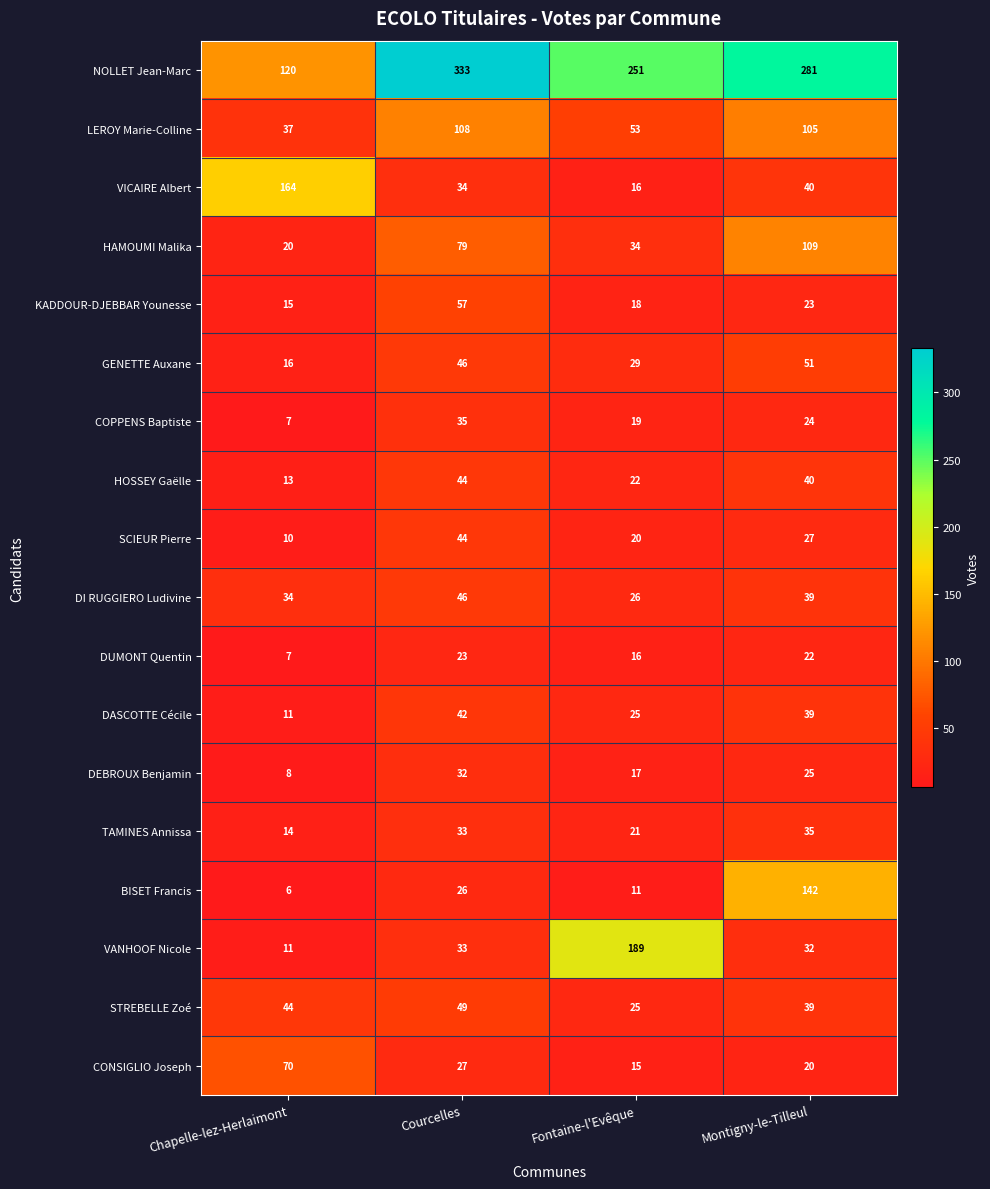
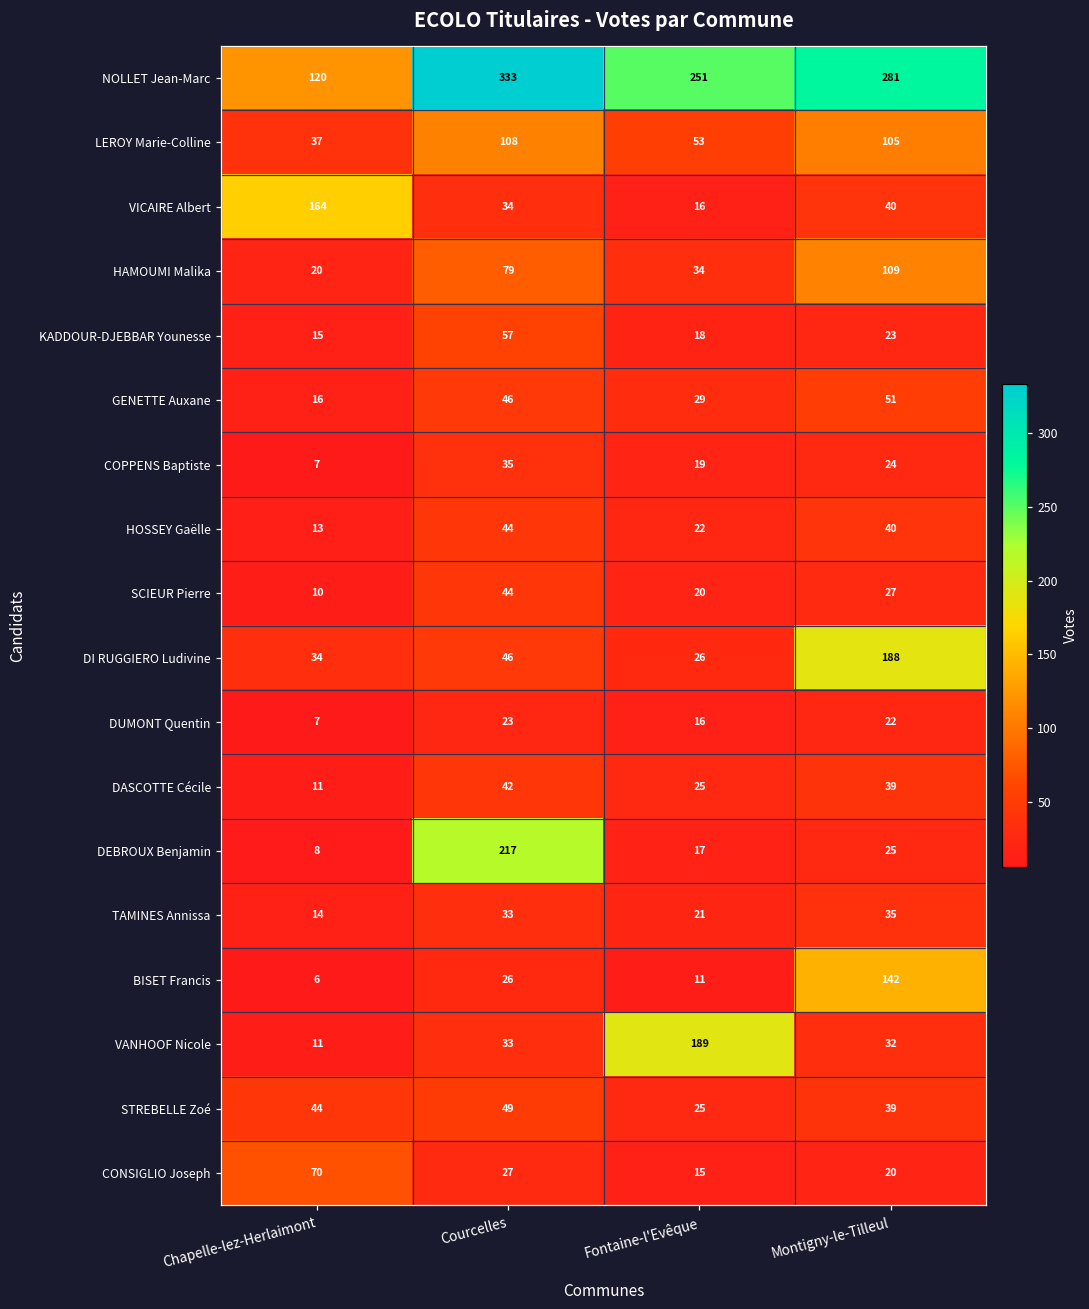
  {
    "NOLLET Jean-Marc": {
      "Chapelle-lez-Herlaimont": 120,
      "Courcelles": 333,
      "Fontaine-l'Evêque": 251,
      "Montigny-le-Tilleul": 281
    },
    "LEROY Marie-Colline": {
      "Chapelle-lez-Herlaimont": 37,
      "Courcelles": 108,
      "Fontaine-l'Evêque": 53,
      "Montigny-le-Tilleul": 105
    },
    "VICAIRE Albert": {
      "Chapelle-lez-Herlaimont": 164,
      "Courcelles": 34,
      "Fontaine-l'Evêque": 16,
      "Montigny-le-Tilleul": 40
    },
    "HAMOUMI Malika": {
      "Chapelle-lez-Herlaimont": 20,
      "Courcelles": 79,
      "Fontaine-l'Evêque": 34,
      "Montigny-le-Tilleul": 109
    },
    "KADDOUR-DJEBBAR Younesse": {
      "Chapelle-lez-Herlaimont": 15,
      "Courcelles": 57,
      "Fontaine-l'Evêque": 18,
      "Montigny-le-Tilleul": 23
    },
    "GENETTE Auxane": {
      "Chapelle-lez-Herlaimont": 16,
      "Courcelles": 46,
      "Fontaine-l'Evêque": 29,
      "Montigny-le-Tilleul": 51
    },
    "COPPENS Baptiste": {
      "Chapelle-lez-Herlaimont": 7,
      "Courcelles": 35,
      "Fontaine-l'Evêque": 19,
      "Montigny-le-Tilleul": 24
    },
    "HOSSEY Gaëlle": {
      "Chapelle-lez-Herlaimont": 13,
      "Courcelles": 44,
      "Fontaine-l'Evêque": 22,
      "Montigny-le-Tilleul": 40
    },
    "SCIEUR Pierre": {
      "Chapelle-lez-Herlaimont": 10,
      "Courcelles": 44,
      "Fontaine-l'Evêque": 20,
      "Montigny-le-Tilleul": 27
    },
    "DI RUGGIERO Ludivine": {
      "Chapelle-lez-Herlaimont": 34,
      "Courcelles": 46,
      "Fontaine-l'Evêque": 26,
-     "Montigny-le-Tilleul": 39
+     "Montigny-le-Tilleul": 188
    },
    "DUMONT Quentin": {
      "Chapelle-lez-Herlaimont": 7,
      "Courcelles": 23,
      "Fontaine-l'Evêque": 16,
      "Montigny-le-Tilleul": 22
    },
    "DASCOTTE Cécile": {
      "Chapelle-lez-Herlaimont": 11,
      "Courcelles": 42,
      "Fontaine-l'Evêque": 25,
      "Montigny-le-Tilleul": 39
    },
    "DEBROUX Benjamin": {
      "Chapelle-lez-Herlaimont": 8,
-     "Courcelles": 32,
+     "Courcelles": 217,
      "Fontaine-l'Evêque": 17,
      "Montigny-le-Tilleul": 25
    },
    "TAMINES Annissa": {
      "Chapelle-lez-Herlaimont": 14,
      "Courcelles": 33,
      "Fontaine-l'Evêque": 21,
      "Montigny-le-Tilleul": 35
    },
    "BISET Francis": {
      "Chapelle-lez-Herlaimont": 6,
      "Courcelles": 26,
      "Fontaine-l'Evêque": 11,
      "Montigny-le-Tilleul": 142
    },
    "VANHOOF Nicole": {
      "Chapelle-lez-Herlaimont": 11,
      "Courcelles": 33,
      "Fontaine-l'Evêque": 189,
      "Montigny-le-Tilleul": 32
    },
    "STREBELLE Zoé": {
      "Chapelle-lez-Herlaimont": 44,
      "Courcelles": 49,
      "Fontaine-l'Evêque": 25,
      "Montigny-le-Tilleul": 39
    },
    "CONSIGLIO Joseph": {
      "Chapelle-lez-Herlaimont": 70,
      "Courcelles": 27,
      "Fontaine-l'Evêque": 15,
      "Montigny-le-Tilleul": 20
    }
  }
